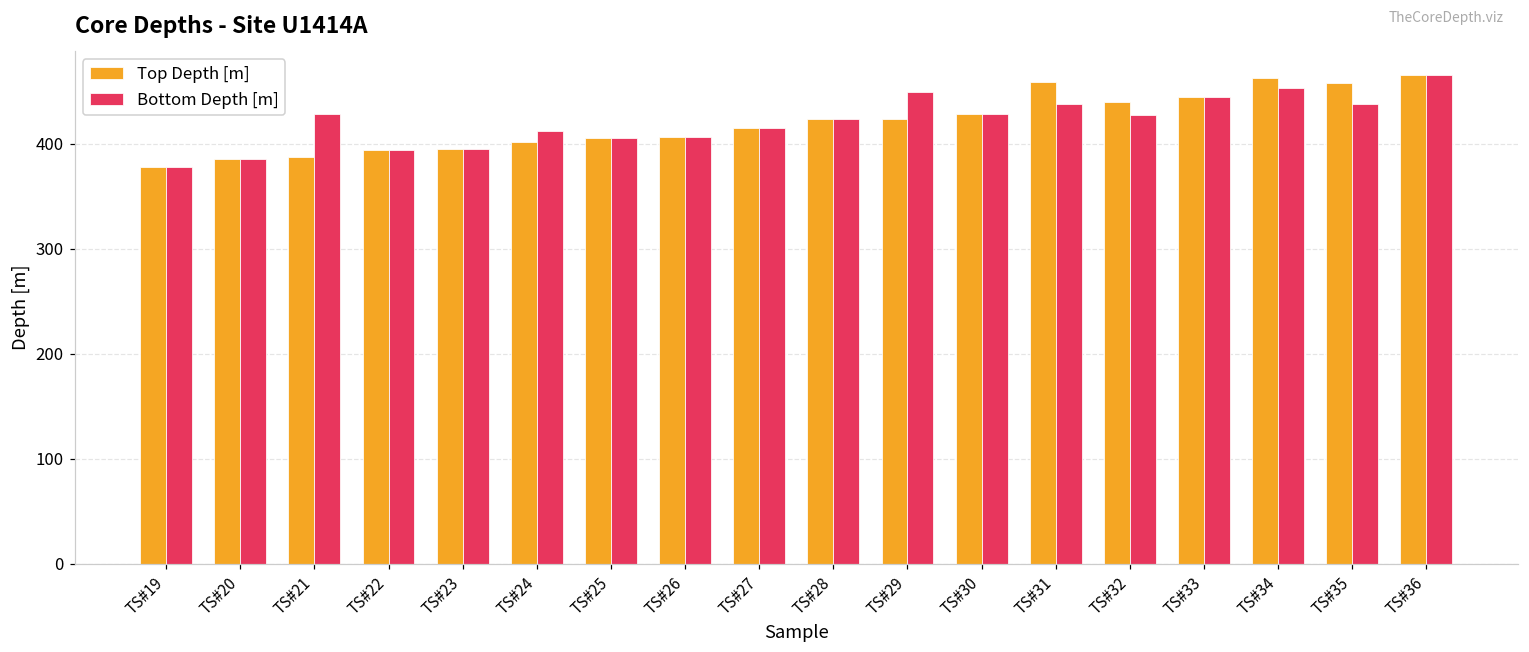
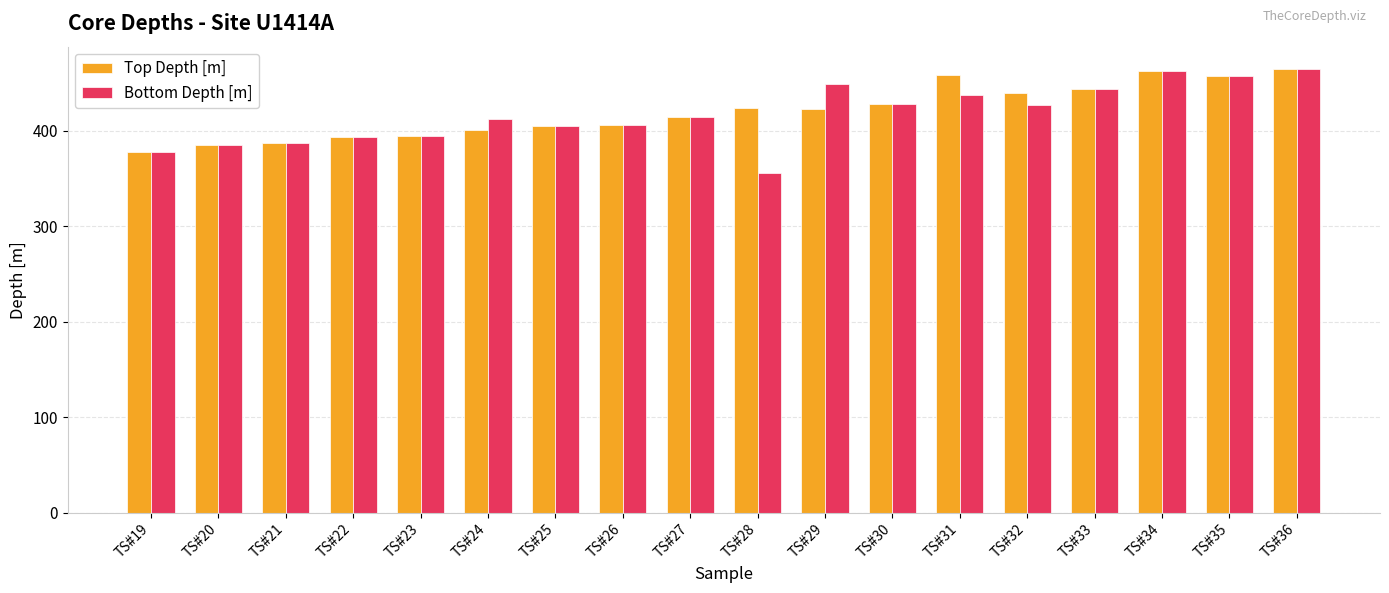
  {
    "Top Depth [m]": {
      "TS#19": 380,
      "TS#20": 390,
      "TS#21": 390,
      "TS#22": 390,
      "TS#23": 390,
      "TS#24": 400,
      "TS#25": 410,
      "TS#26": 410,
      "TS#27": 420,
      "TS#28": 420,
      "TS#29": 420,
      "TS#30": 430,
      "TS#31": 460,
      "TS#32": 440,
      "TS#33": 440,
      "TS#34": 460,
      "TS#35": 460,
      "TS#36": 460
    },
    "Bottom Depth [m]": {
      "TS#19": 380,
      "TS#20": 390,
-     "TS#21": 430,
+     "TS#21": 390,
      "TS#22": 390,
      "TS#23": 390,
      "TS#24": 410,
      "TS#25": 410,
      "TS#26": 410,
      "TS#27": 420,
-     "TS#28": 420,
+     "TS#28": 360,
      "TS#29": 450,
      "TS#30": 430,
      "TS#31": 440,
      "TS#32": 430,
      "TS#33": 440,
-     "TS#34": 450,
-     "TS#35": 440,
+     "TS#34": 460,
+     "TS#35": 460,
      "TS#36": 460
    }
  }
